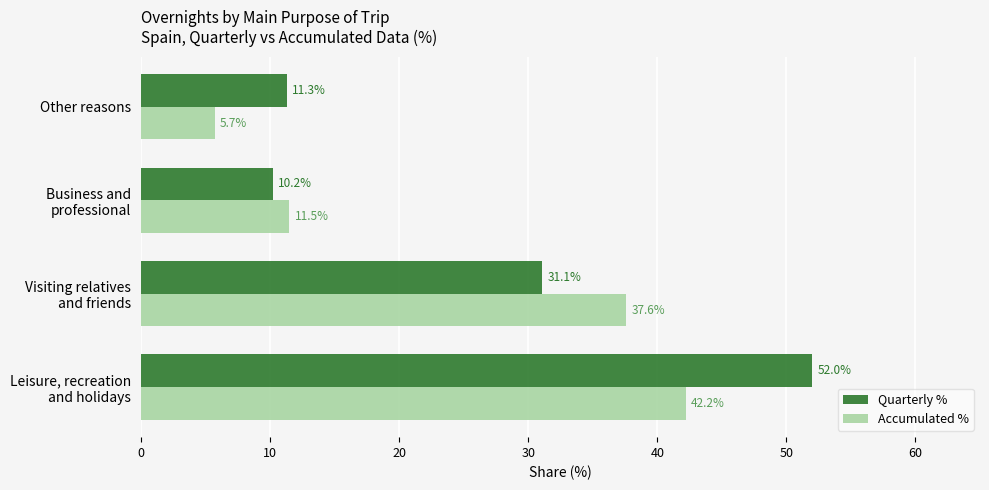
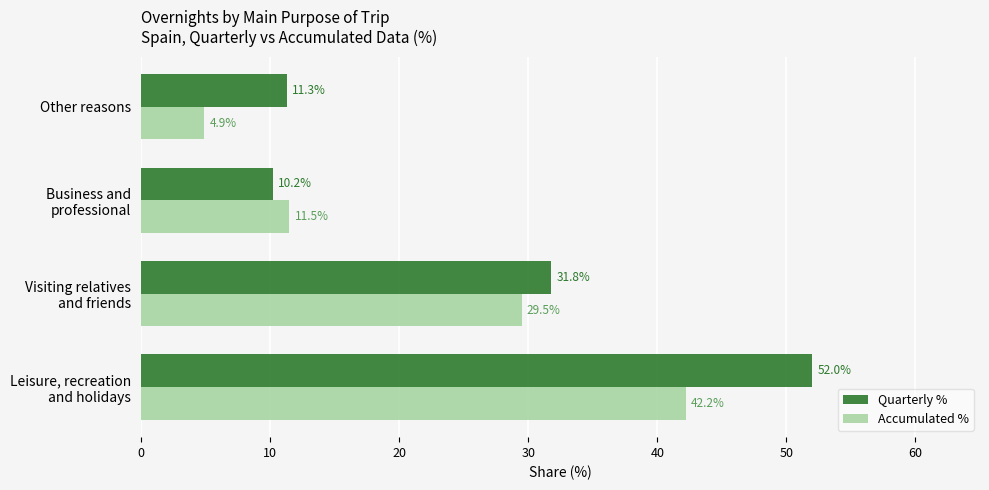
  {
    "Quarterly %": {
      "Other reasons": "11.3%",
      "Business and professional": "10.2%",
-     "Visiting relatives and friends": "31.1%",
+     "Visiting relatives and friends": "31.8%",
      "Leisure, recreation and holidays": "52.0%"
    },
    "Accumulated %": {
-     "Other reasons": "5.7%",
+     "Other reasons": "4.9%",
      "Business and professional": "11.5%",
-     "Visiting relatives and friends": "37.6%",
+     "Visiting relatives and friends": "29.5%",
      "Leisure, recreation and holidays": "42.2%"
    }
  }
